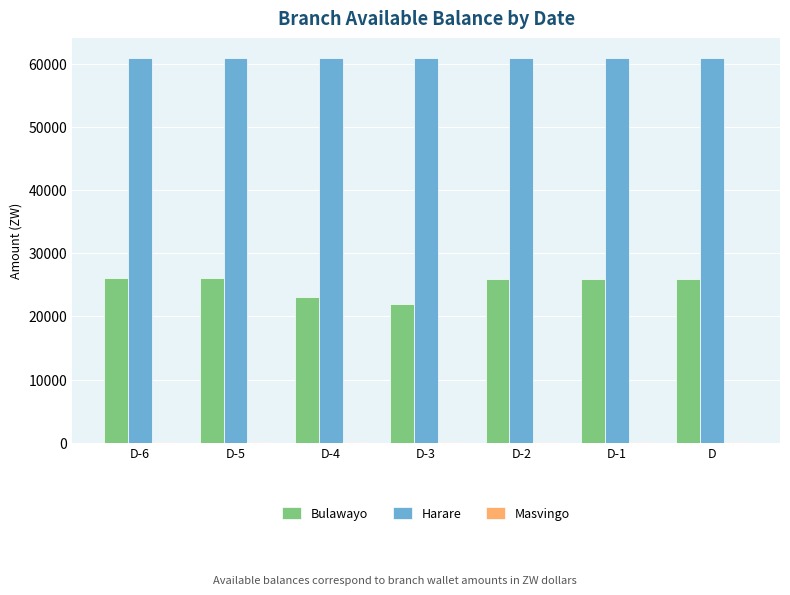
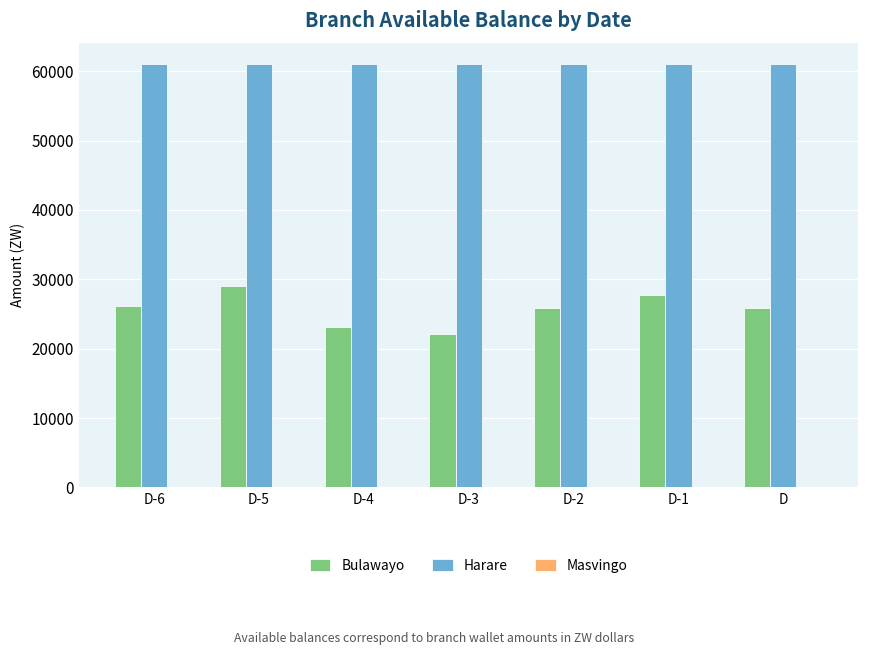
  {
    "Bulawayo": {
      "D-6": 26000,
-     "D-5": 26000,
+     "D-5": 29000,
      "D-4": 23000,
      "D-3": 22000,
      "D-2": 26000,
-     "D-1": 26000,
+     "D-1": 28000,
      "D": 26000
    },
    "Harare": {
      "D-6": 61000,
      "D-5": 61000,
      "D-4": 61000,
      "D-3": 61000,
      "D-2": 61000,
      "D-1": 61000,
      "D": 61000
    }
  }
